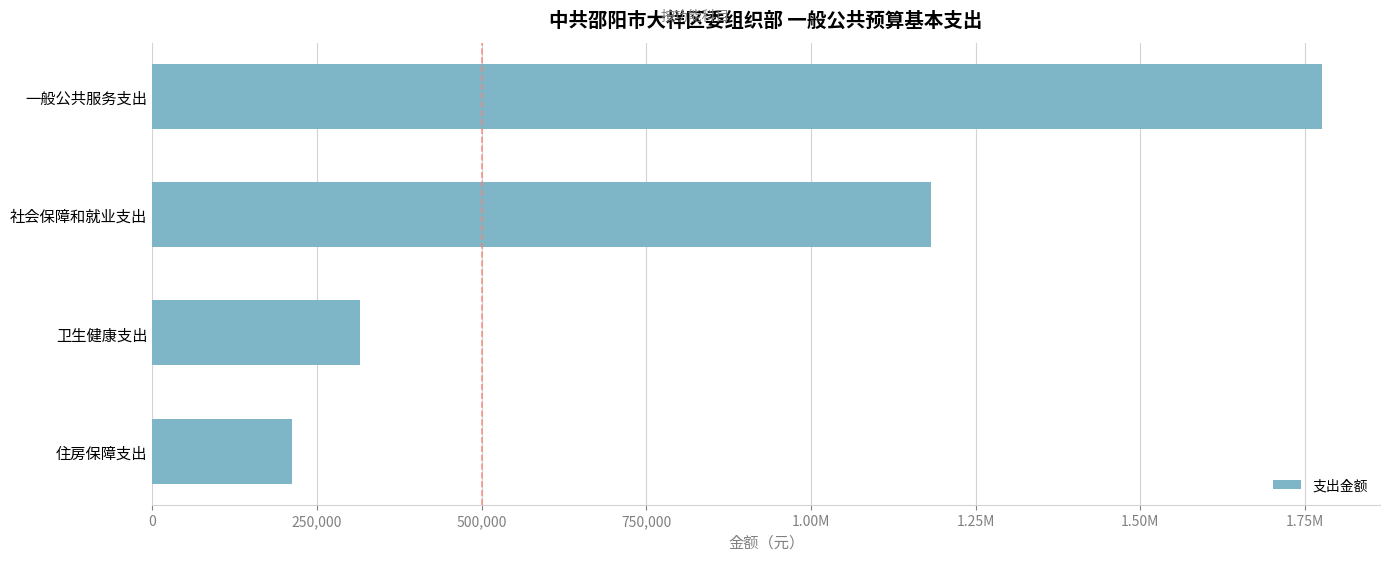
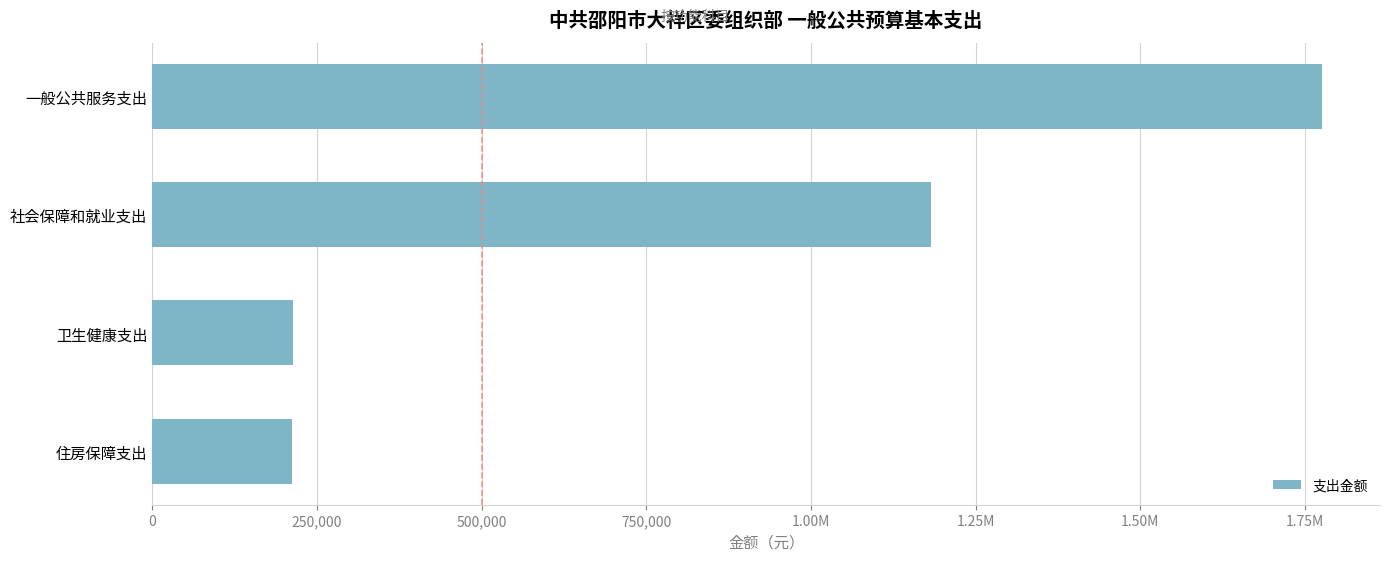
  {
    "一般公共服务支出": "1,780,000",
    "社会保障和就业支出": "1,180,000",
-   "卫生健康支出": "320,000",
+   "卫生健康支出": "210,000",
    "住房保障支出": "210,000"
  }
